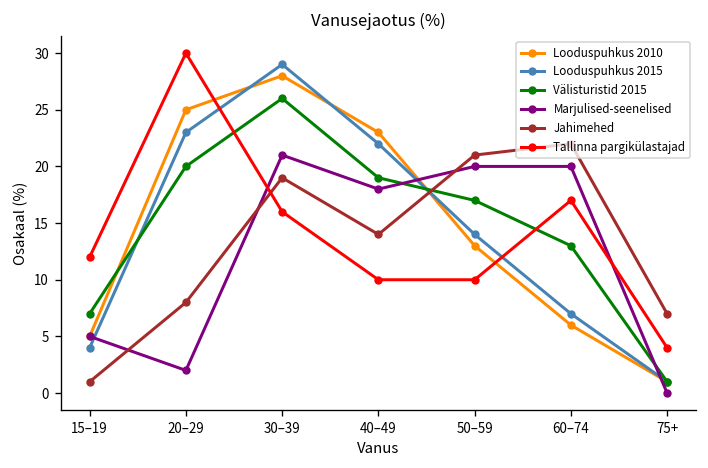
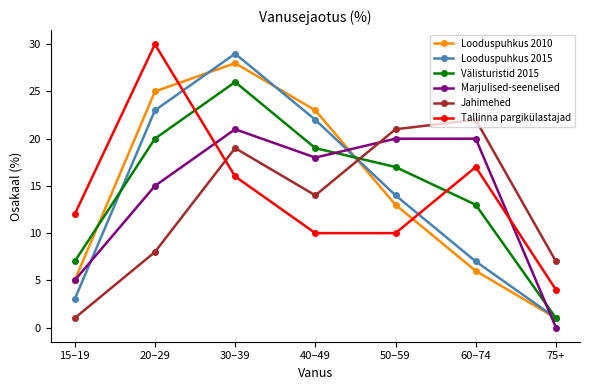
  {
    "Looduspuhkus 2010": {
      "20–29": 25,
      "30–39": 28,
      "40–49": 23,
      "50–59": 13,
      "60–74": 6
    },
    "Looduspuhkus 2015": {
-     "15–19": 4,
+     "15–19": 3,
      "20–29": 23,
      "30–39": 29,
      "40–49": 22,
      "50–59": 14,
      "60–74": 7
    },
    "Välisturistid 2015": {
      "15–19": 7,
      "20–29": 20,
      "30–39": 26,
      "40–49": 19,
      "50–59": 17,
      "60–74": 13
    },
    "Marjulised-seenelised": {
-     "20–29": 2,
+     "20–29": 15,
      "30–39": 21,
      "40–49": 18,
      "50–59": 20,
      "60–74": 20,
      "75+": 0
    },
    "Jahimehed": {
      "15–19": 1,
      "20–29": 8,
      "30–39": 19,
      "40–49": 14,
      "50–59": 21,
      "75+": 7
    },
    "Tallinna pargikülastajad": {
      "15–19": 12,
      "20–29": 30,
      "30–39": 16,
      "40–49": 10,
      "50–59": 10,
      "60–74": 17,
      "75+": 4
    }
  }
